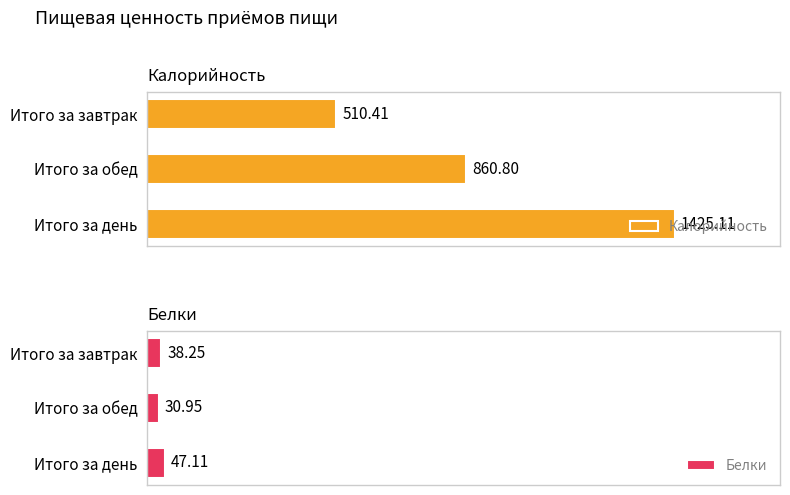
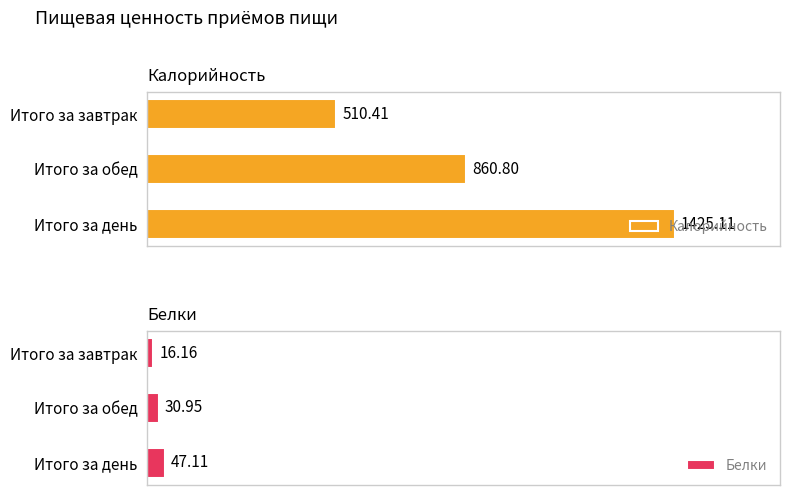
  {
    "Калорийность": {
      "Итого за завтрак": 510.41,
      "Итого за обед": 860.80,
      "Итого за день": 1425.11
    },
    "Белки": {
-     "Итого за завтрак": 38.25,
+     "Итого за завтрак": 16.16,
      "Итого за обед": 30.95,
      "Итого за день": 47.11
    }
  }
